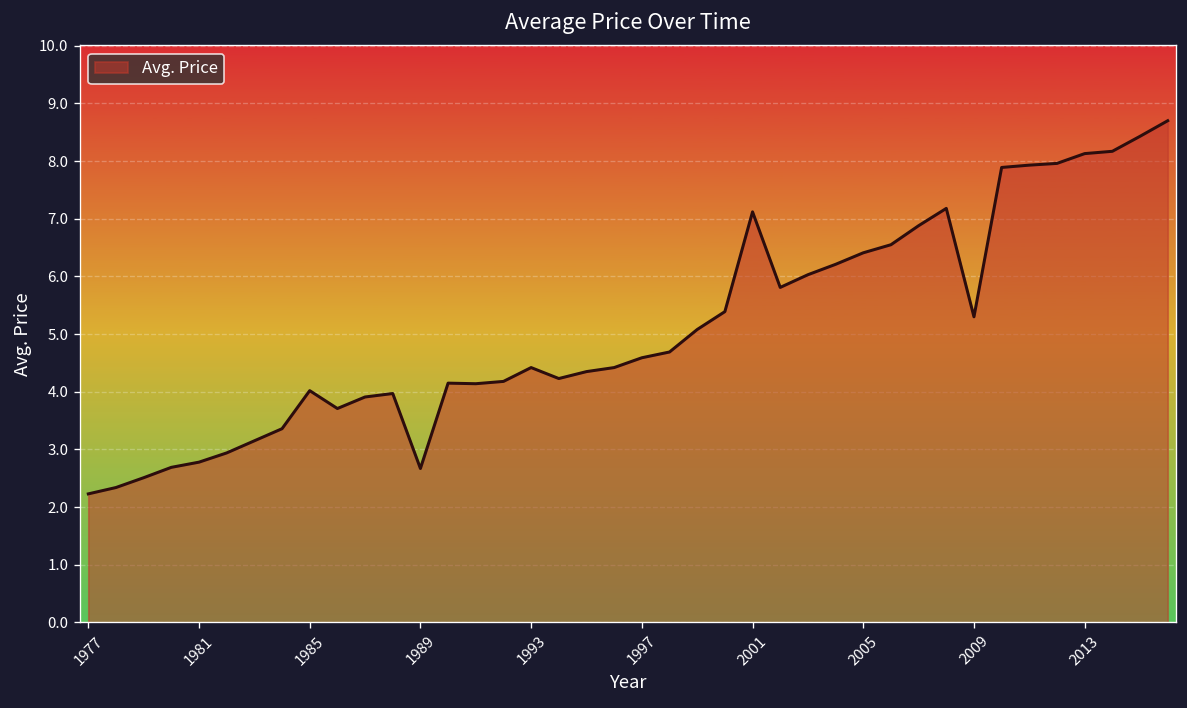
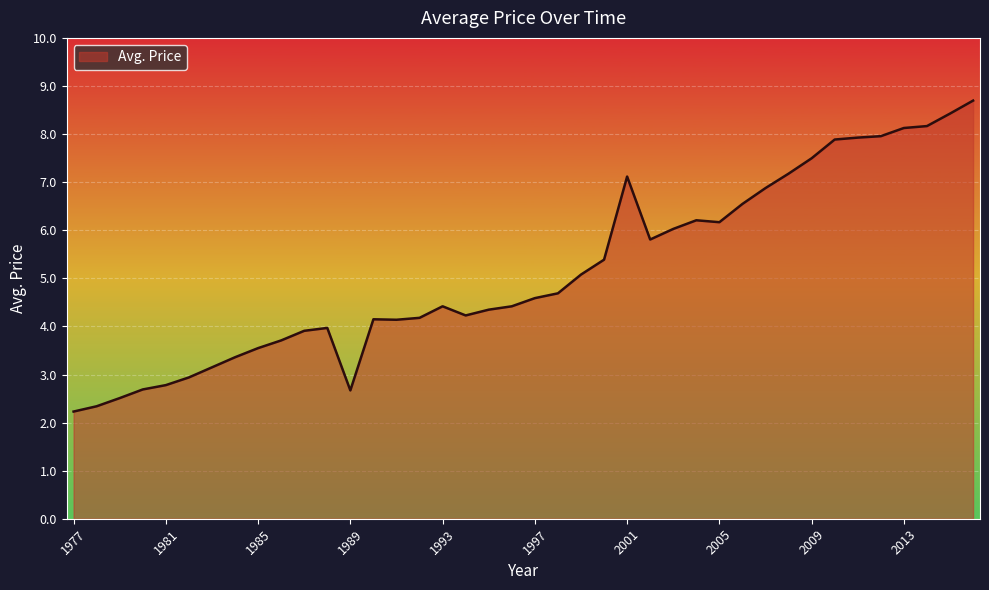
  {
    "1977": 2.2,
    "1981": 2.8,
-   "1985": 4.0,
+   "1985": 3.6,
    "1989": 2.7,
    "1993": 4.4,
    "1997": 4.6,
    "2001": 7.1,
-   "2005": 6.4,
-   "2009": 5.3,
+   "2005": 6.2,
+   "2009": 7.5,
    "2013": 8.1
  }
